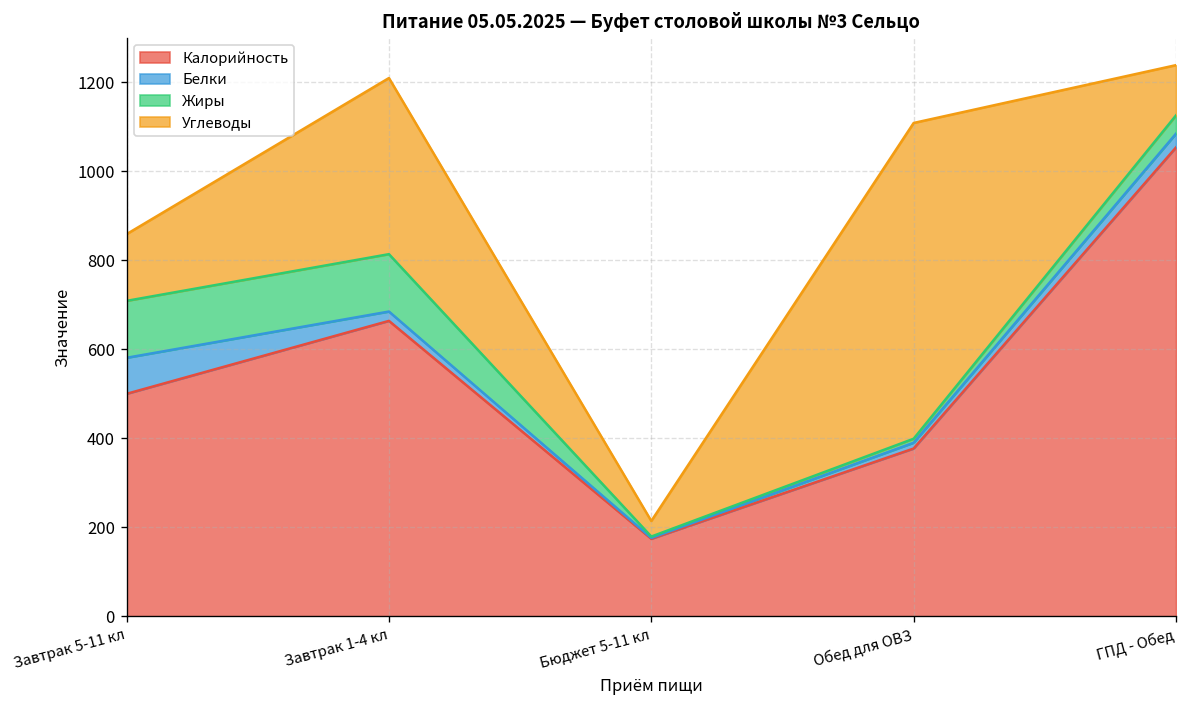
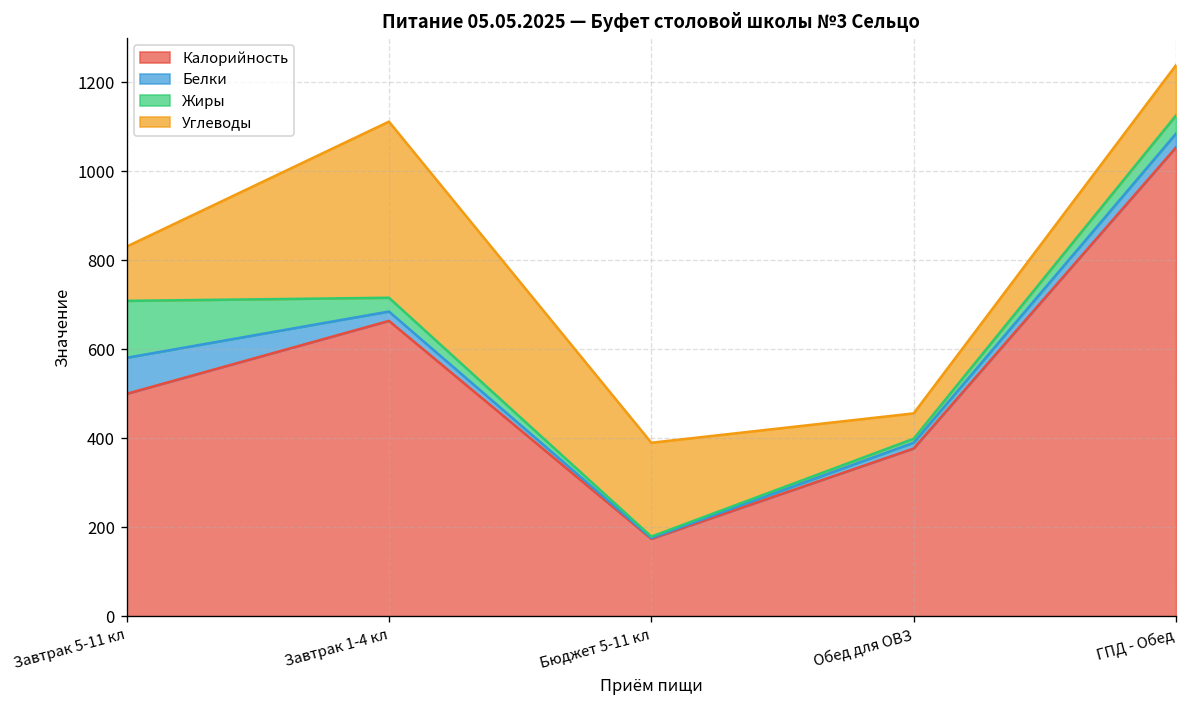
  {
    "Калорийность": {
      "Завтрак 5-11 кл": 500,
      "Завтрак 1-4 кл": 660,
      "Обед для ОВЗ": 380,
      "ГПД - Обед": 1050
    },
    "Белки": {
      "Завтрак 5-11 кл": 80,
      "Завтрак 1-4 кл": 20,
      "Обед для ОВЗ": 10,
      "ГПД - Обед": 30
    },
    "Жиры": {
      "Завтрак 5-11 кл": 130,
-     "Завтрак 1-4 кл": 130,
+     "Завтрак 1-4 кл": 30,
      "Обед для ОВЗ": 10,
      "ГПД - Обед": 40
    },
    "Углеводы": {
-     "Завтрак 5-11 кл": 150,
+     "Завтрак 5-11 кл": 120,
      "Завтрак 1-4 кл": 400,
-     "Бюджет 5-11 кл": 40,
-     "Обед для ОВЗ": 710,
+     "Бюджет 5-11 кл": 210,
+     "Обед для ОВЗ": 60,
      "ГПД - Обед": 110
    }
  }
